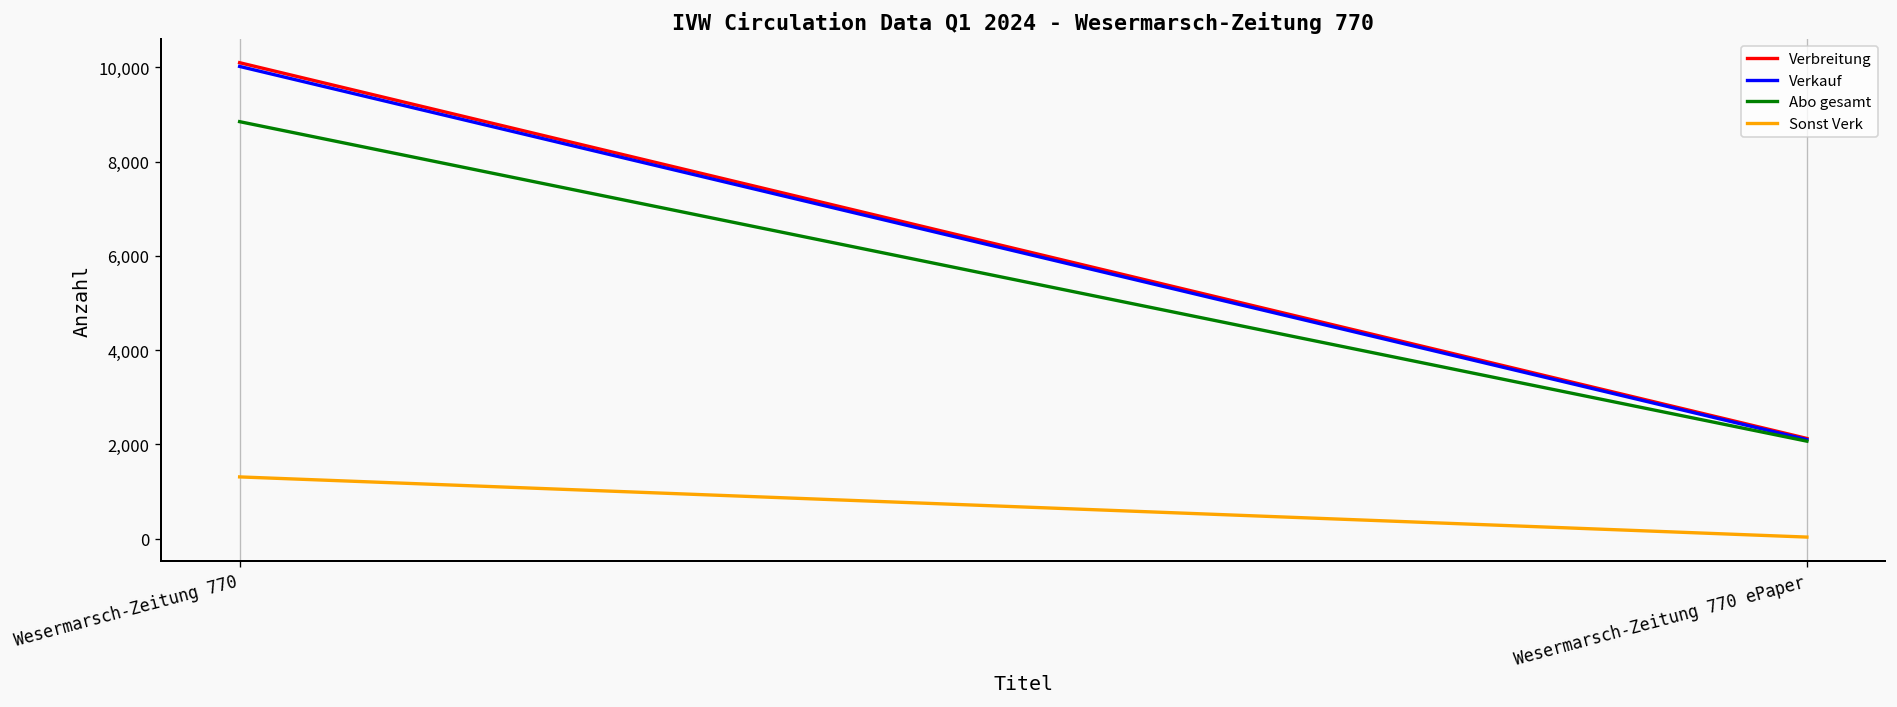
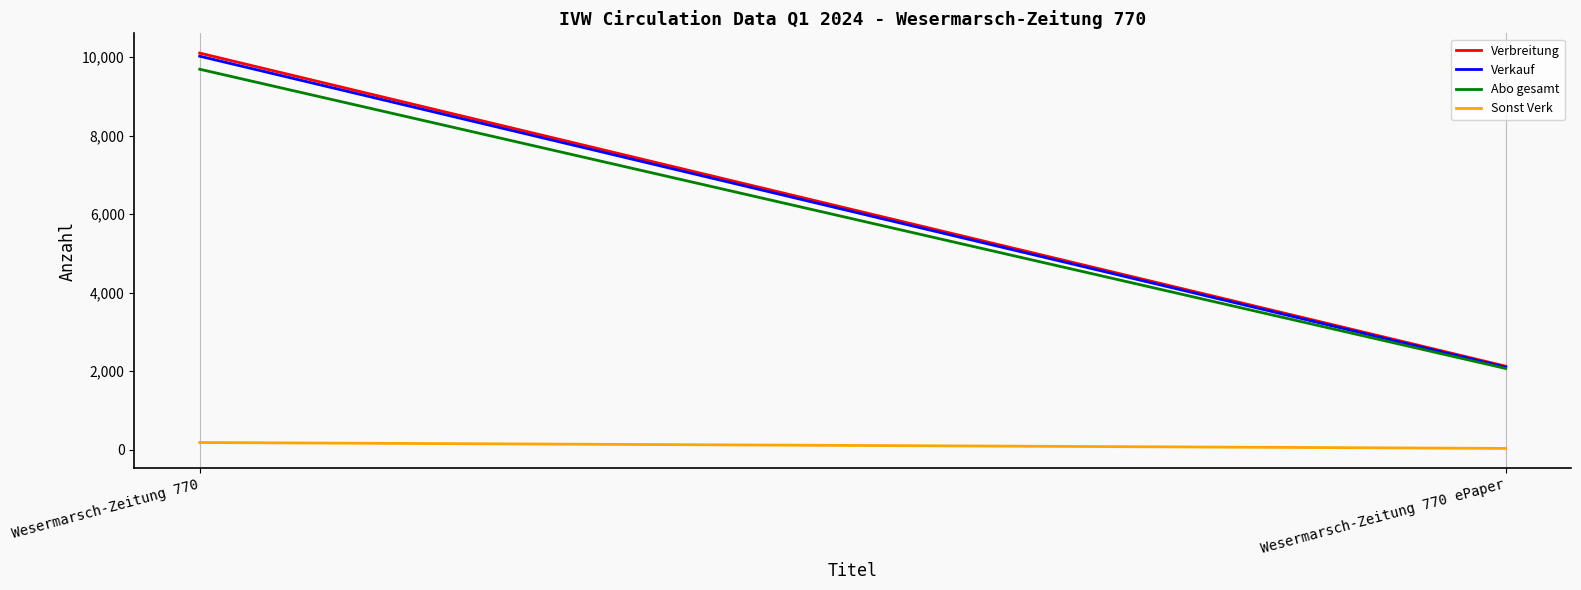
  {
    "Verbreitung": {
      "Wesermarsch-Zeitung 770": "10,100"
    },
    "Verkauf": {
      "Wesermarsch-Zeitung 770": "10,000"
    },
    "Abo gesamt": {
-     "Wesermarsch-Zeitung 770": "8,800"
+     "Wesermarsch-Zeitung 770": "9,700"
    },
    "Sonst Verk": {
-     "Wesermarsch-Zeitung 770": "1,300",
+     "Wesermarsch-Zeitung 770": "200",
      "Wesermarsch-Zeitung 770 ePaper": "0"
    }
  }
